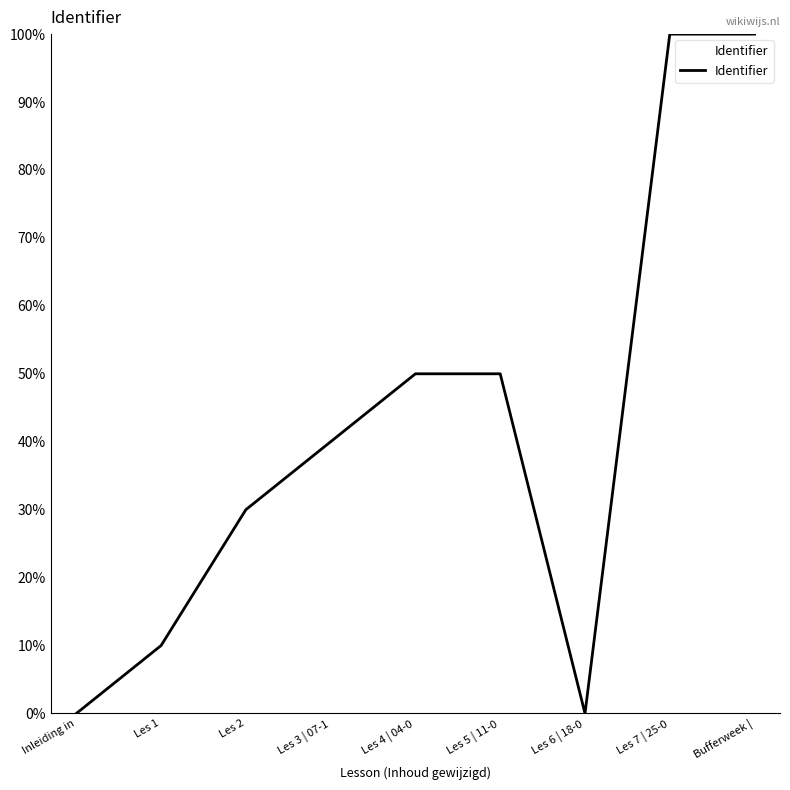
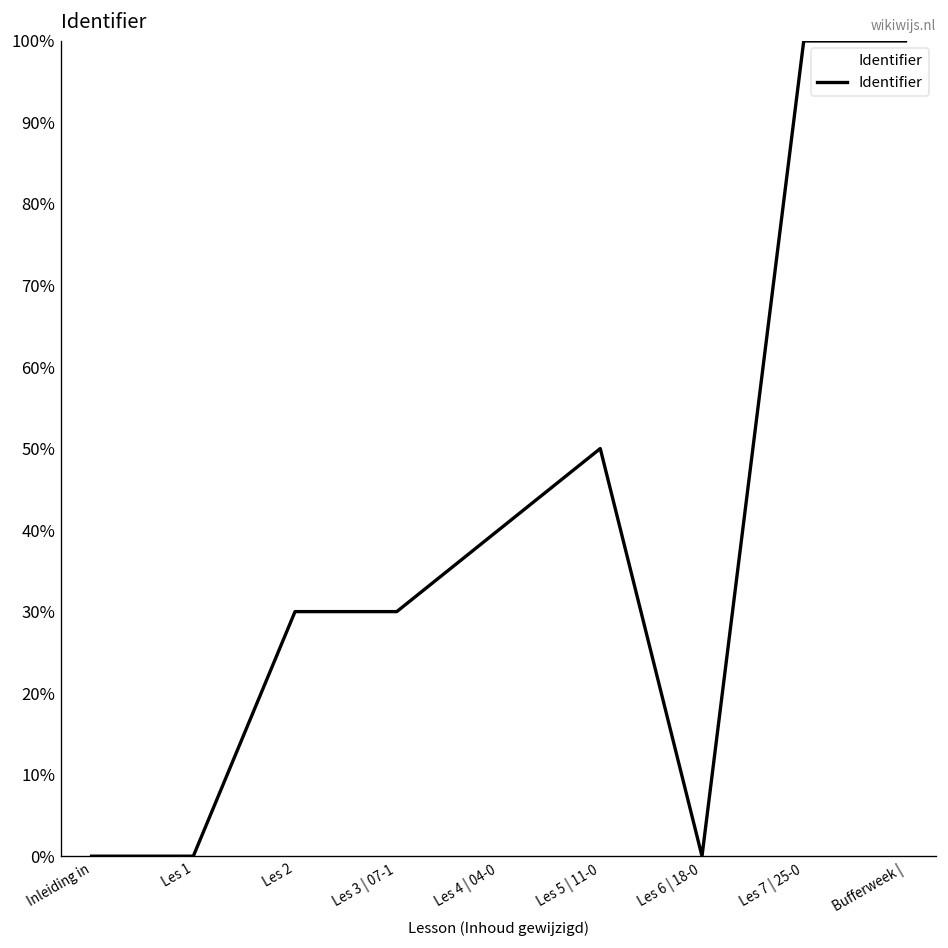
  {
    "Inleiding in": "0%",
-   "Les 1": "10%",
+   "Les 1": "0%",
    "Les 2": "30%",
-   "Les 3 | 07-1": "40%",
-   "Les 4 | 04-0": "50%",
+   "Les 3 | 07-1": "30%",
+   "Les 4 | 04-0": "40%",
    "Les 5 | 11-0": "50%",
    "Les 6 | 18-0": "0%",
    "Les 7 | 25-0": "100%",
    "Bufferweek |": "100%"
  }
